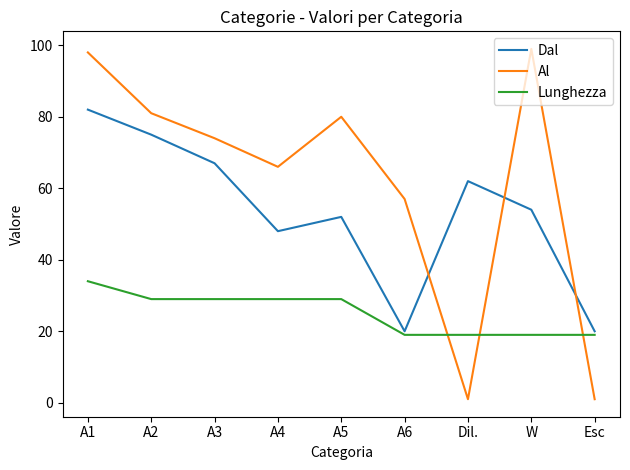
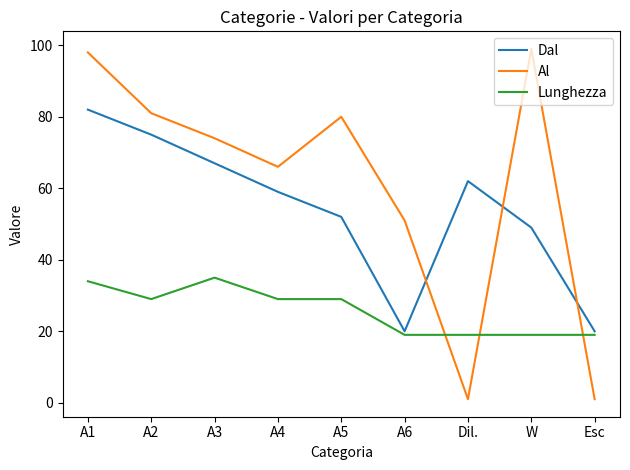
  {
    "Dal": {
      "A1": 82,
      "A2": 75,
      "A3": 67,
-     "A4": 48,
+     "A4": 59,
      "A5": 52,
      "A6": 20,
      "Dil.": 62,
-     "W": 54,
+     "W": 49,
      "Esc": 20
    },
    "Al": {
      "A1": 98,
      "A2": 81,
      "A3": 74,
      "A4": 66,
      "A5": 80,
-     "A6": 57,
+     "A6": 51,
      "Dil.": 1,
      "Esc": 1
    },
    "Lunghezza": {
      "A1": 34,
      "A2": 29,
-     "A3": 29,
+     "A3": 35,
      "A4": 29,
      "A5": 29,
      "A6": 19,
      "Dil.": 19,
      "W": 19,
      "Esc": 19
    }
  }
